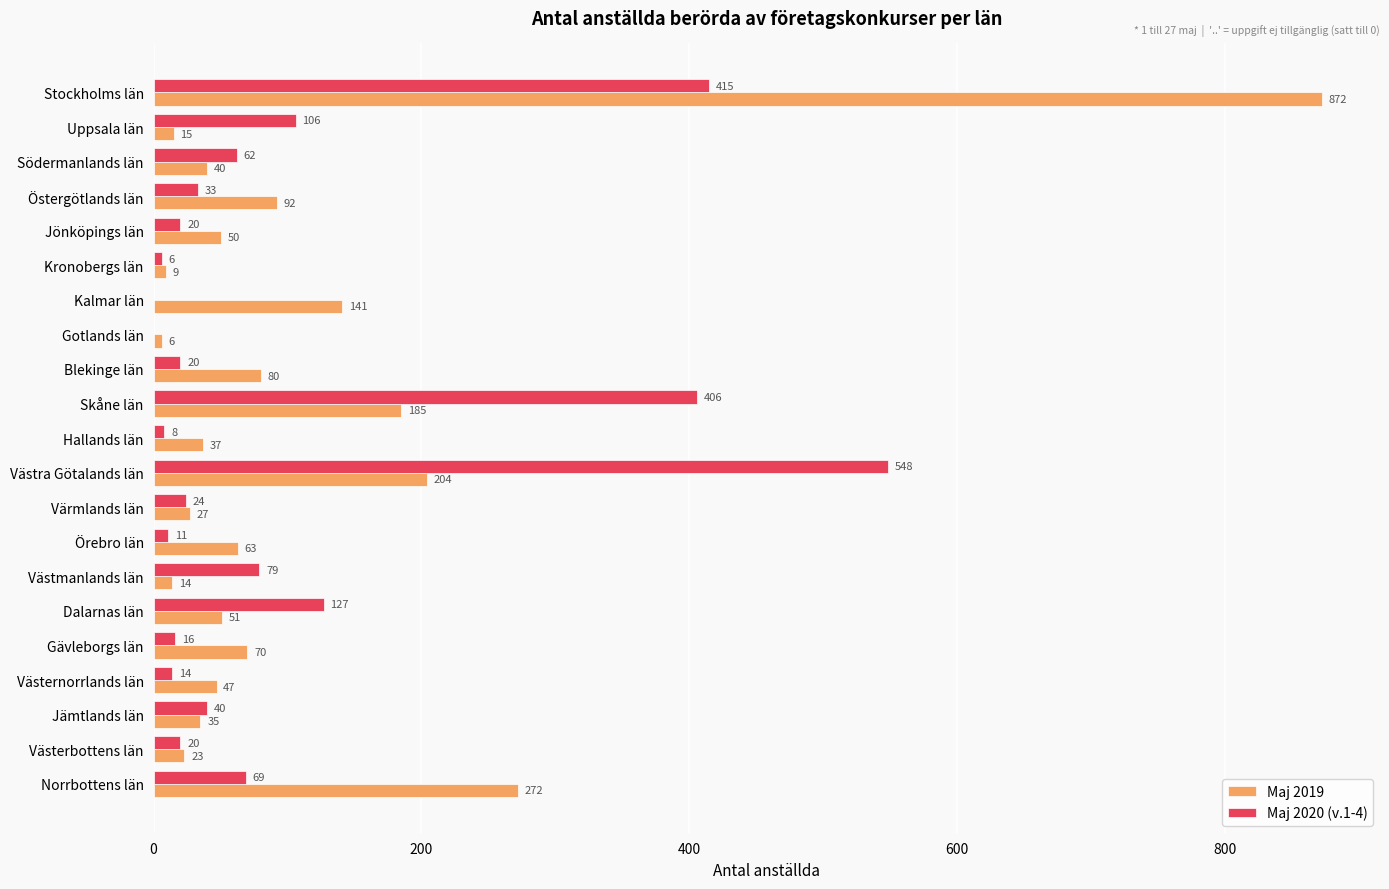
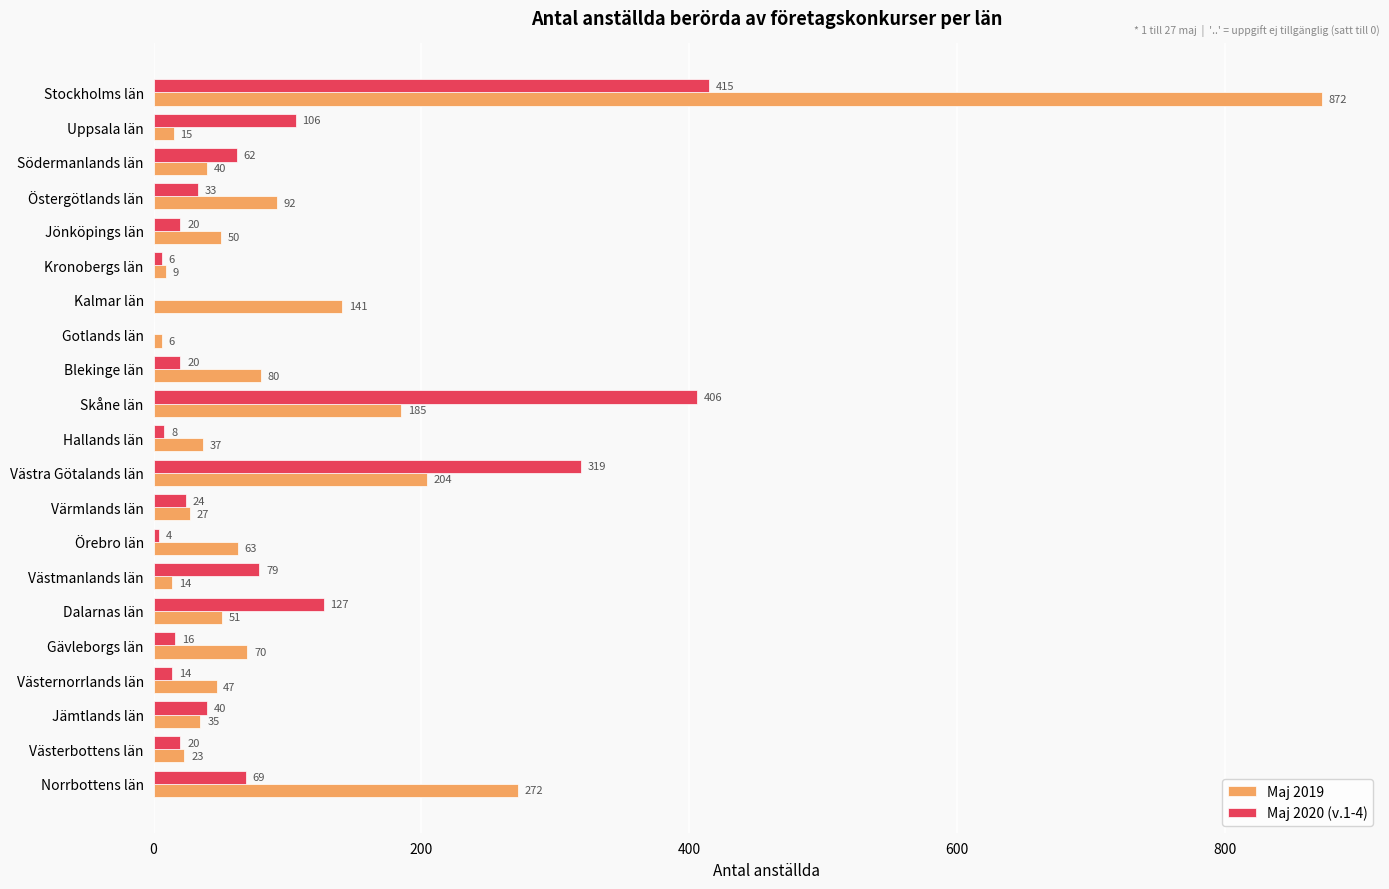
  {
    "Maj 2019": {
      "Stockholms län": 872,
      "Uppsala län": 15,
      "Södermanlands län": 40,
      "Östergötlands län": 92,
      "Jönköpings län": 50,
      "Kronobergs län": 9,
      "Kalmar län": 141,
      "Gotlands län": 6,
      "Blekinge län": 80,
      "Skåne län": 185,
      "Hallands län": 37,
      "Västra Götalands län": 204,
      "Värmlands län": 27,
      "Örebro län": 63,
      "Västmanlands län": 14,
      "Dalarnas län": 51,
      "Gävleborgs län": 70,
      "Västernorrlands län": 47,
      "Jämtlands län": 35,
      "Västerbottens län": 23,
      "Norrbottens län": 272
    },
    "Maj 2020 (v.1-4)": {
      "Stockholms län": 415,
      "Uppsala län": 106,
      "Södermanlands län": 62,
      "Östergötlands län": 33,
      "Jönköpings län": 20,
      "Kronobergs län": 6,
      "Blekinge län": 20,
      "Skåne län": 406,
      "Hallands län": 8,
-     "Västra Götalands län": 548,
+     "Västra Götalands län": 319,
      "Värmlands län": 24,
-     "Örebro län": 11,
+     "Örebro län": 4,
      "Västmanlands län": 79,
      "Dalarnas län": 127,
      "Gävleborgs län": 16,
      "Västernorrlands län": 14,
      "Jämtlands län": 40,
      "Västerbottens län": 20,
      "Norrbottens län": 69
    }
  }
